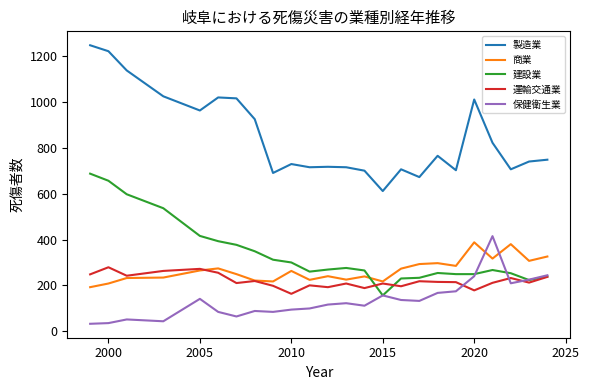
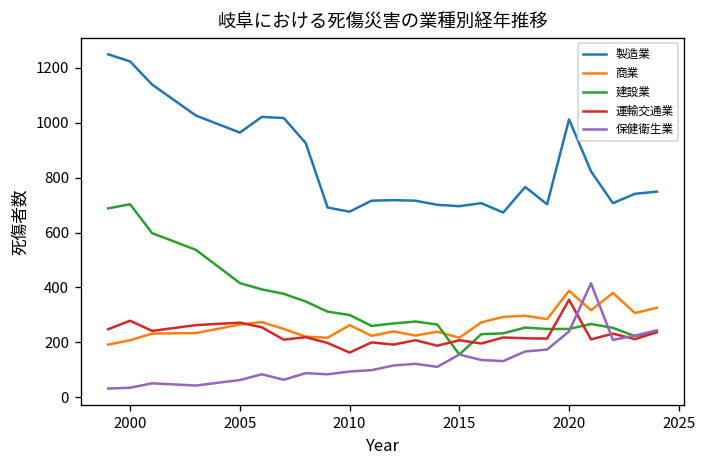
  {
    "製造業": {
      "2000": 1220,
      "2005": 960,
-     "2010": 730,
-     "2015": 610,
+     "2010": 680,
+     "2015": 700,
      "2020": 1010
    },
    "商業": {
      "2000": 210,
      "2010": 260,
      "2020": 390
    },
    "建設業": {
-     "2000": 660,
+     "2000": 700,
      "2005": 420,
      "2010": 300
    },
    "運輸交通業": {
      "2000": 280,
      "2010": 160,
-     "2020": 180
+     "2020": 360
    },
    "保健衛生業": {
      "2000": 40,
-     "2005": 140,
+     "2005": 60,
      "2010": 90
    }
  }
